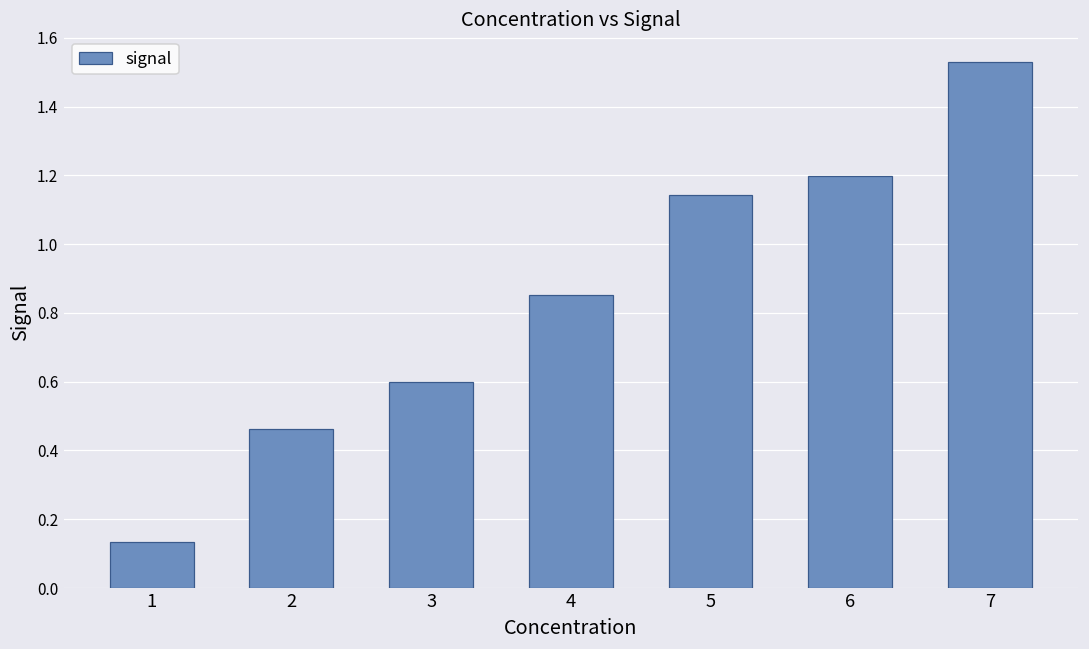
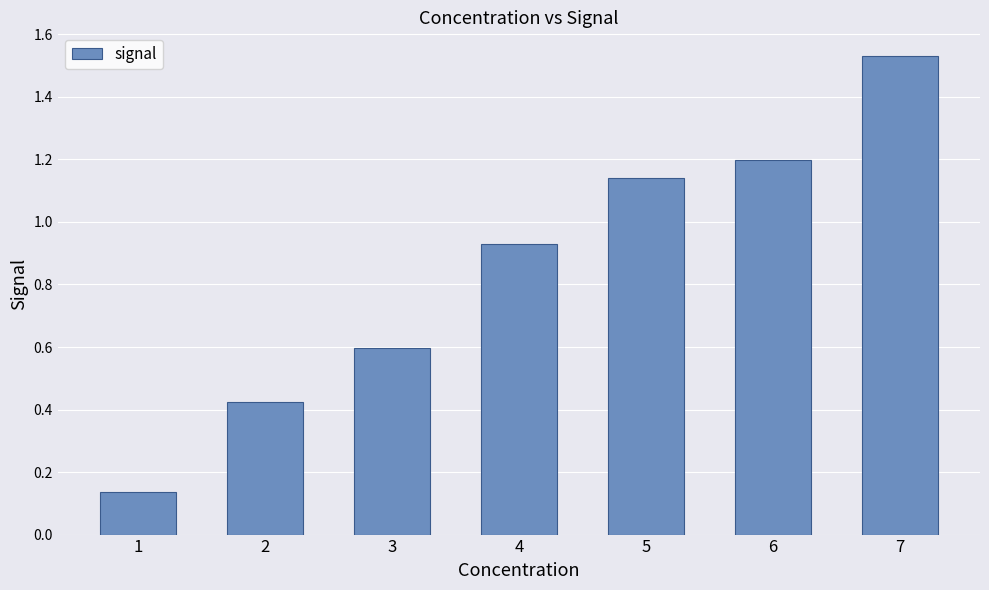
  {
    "1": 0.14,
-   "2": 0.46,
+   "2": 0.43,
    "3": 0.60,
-   "4": 0.85,
+   "4": 0.93,
    "5": 1.14,
    "6": 1.20,
    "7": 1.53
  }
